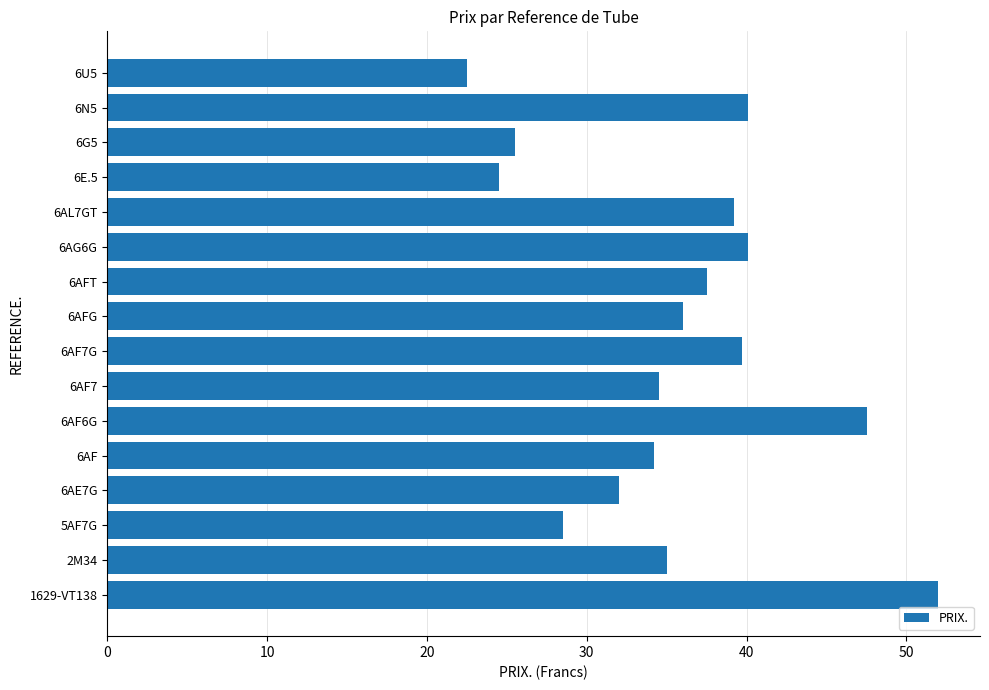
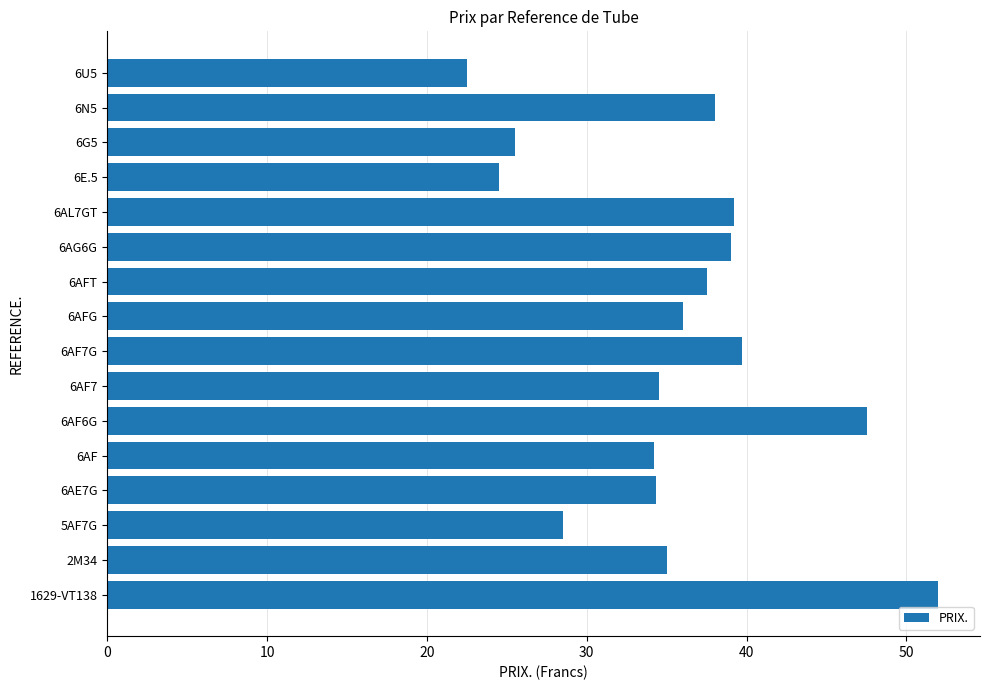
  {
    "6U5": 22.5,
-   "6N5": 40.1,
+   "6N5": 38.0,
    "6G5": 25.5,
    "6E.5": 24.5,
    "6AL7GT": 39.2,
-   "6AG6G": 40.1,
+   "6AG6G": 39.0,
    "6AFT": 37.5,
    "6AFG": 36.0,
    "6AF7G": 39.7,
    "6AF7": 34.5,
    "6AF6G": 47.5,
    "6AF": 34.2,
-   "6AE7G": 32.0,
+   "6AE7G": 34.3,
    "5AF7G": 28.5,
    "2M34": 35.0,
    "1629-VT138": 52.0
  }
